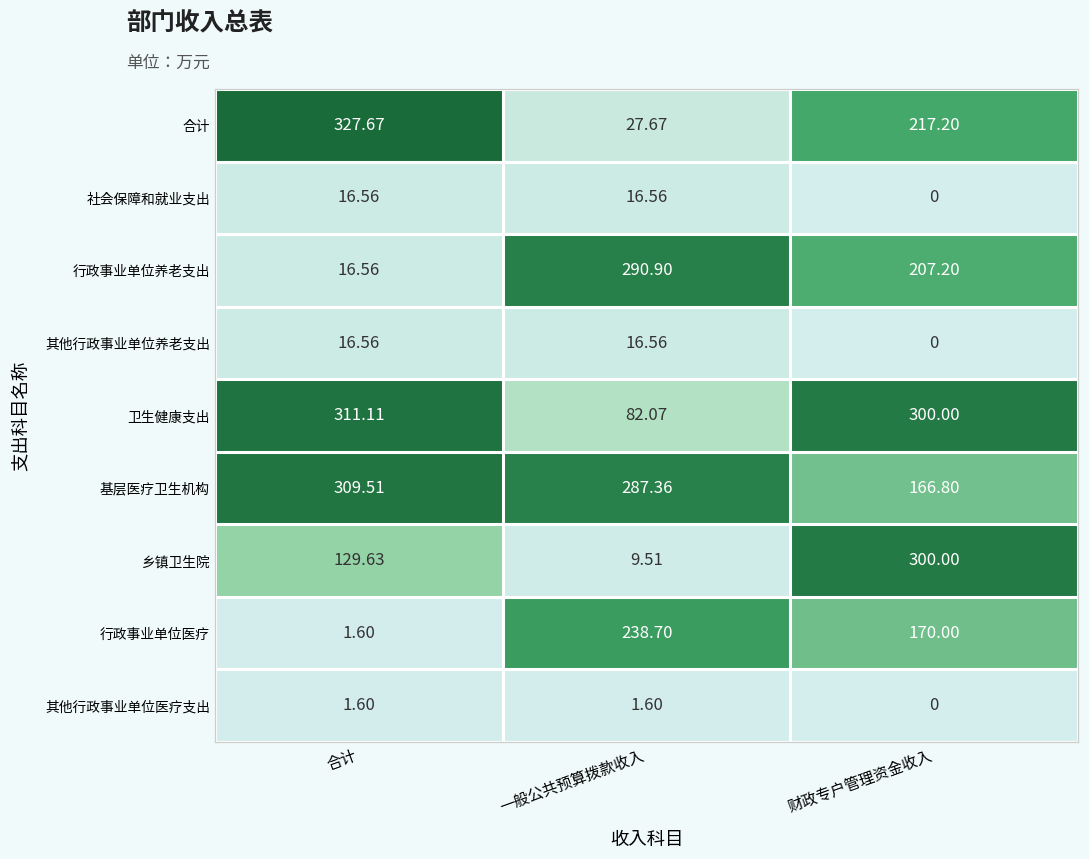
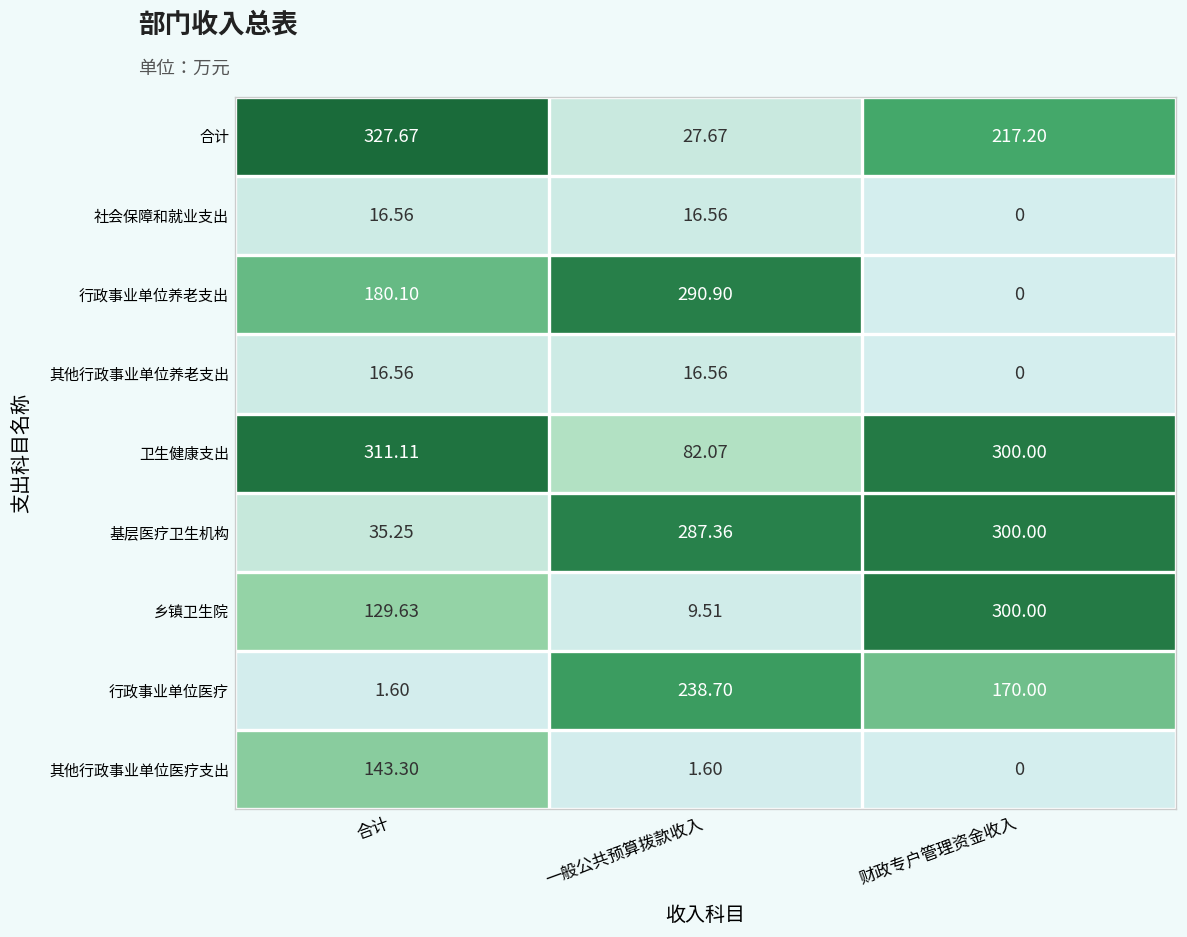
  {
    "合计": {
      "合计": 327.67,
      "一般公共预算拨款收入": 27.67,
      "财政专户管理资金收入": 217.20
    },
    "社会保障和就业支出": {
      "合计": 16.56,
      "一般公共预算拨款收入": 16.56,
      "财政专户管理资金收入": 0
    },
    "行政事业单位养老支出": {
-     "合计": 16.56,
+     "合计": 180.10,
      "一般公共预算拨款收入": 290.90,
-     "财政专户管理资金收入": 207.20
+     "财政专户管理资金收入": 0
    },
    "其他行政事业单位养老支出": {
      "合计": 16.56,
      "一般公共预算拨款收入": 16.56,
      "财政专户管理资金收入": 0
    },
    "卫生健康支出": {
      "合计": 311.11,
      "一般公共预算拨款收入": 82.07,
      "财政专户管理资金收入": 300.00
    },
    "基层医疗卫生机构": {
-     "合计": 309.51,
+     "合计": 35.25,
      "一般公共预算拨款收入": 287.36,
-     "财政专户管理资金收入": 166.80
+     "财政专户管理资金收入": 300.00
    },
    "乡镇卫生院": {
      "合计": 129.63,
      "一般公共预算拨款收入": 9.51,
      "财政专户管理资金收入": 300.00
    },
    "行政事业单位医疗": {
      "合计": 1.60,
      "一般公共预算拨款收入": 238.70,
      "财政专户管理资金收入": 170.00
    },
    "其他行政事业单位医疗支出": {
-     "合计": 1.60,
+     "合计": 143.30,
      "一般公共预算拨款收入": 1.60,
      "财政专户管理资金收入": 0
    }
  }
